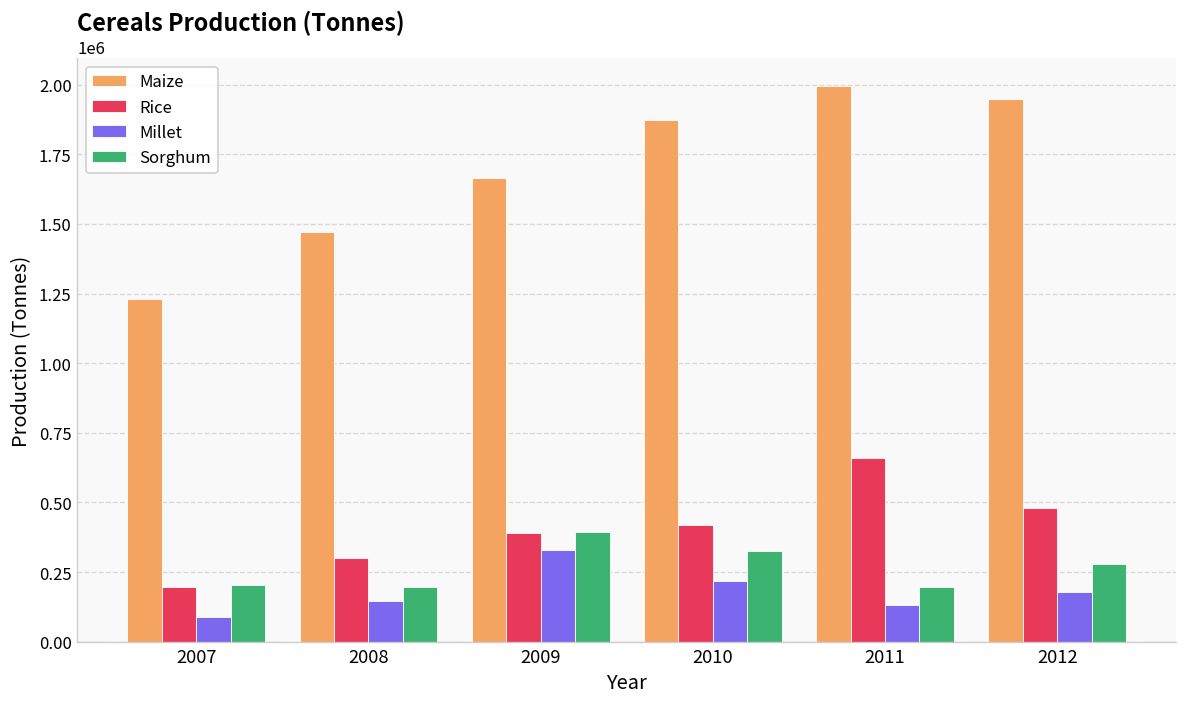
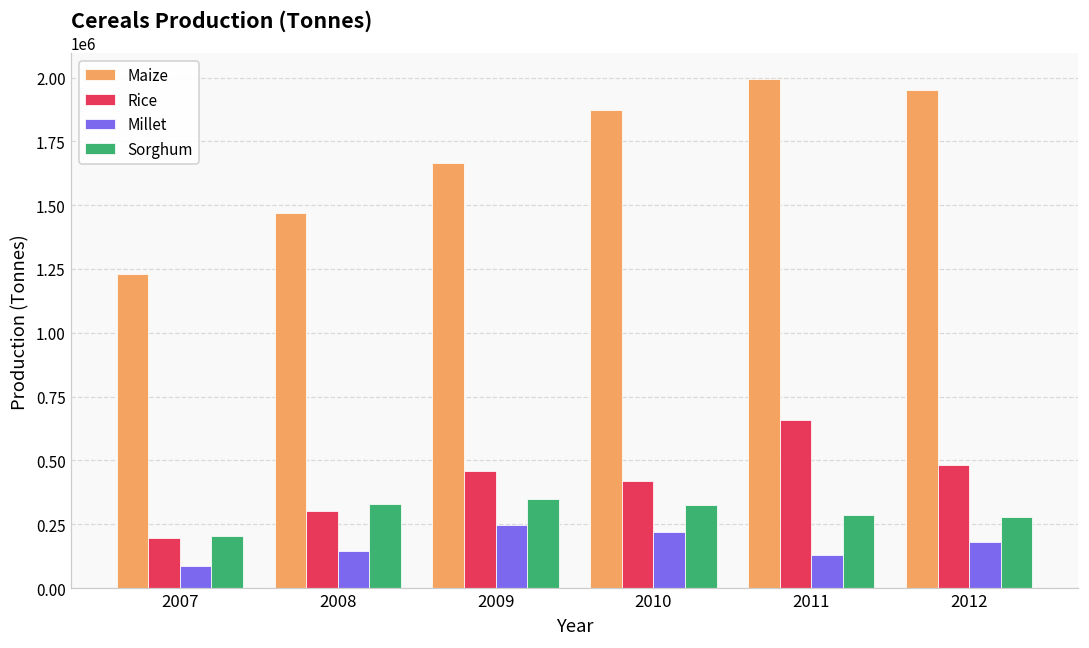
  {
    "Maize": {
      "2007": 1230000,
      "2008": 1470000,
      "2009": 1660000,
      "2010": 1870000,
      "2011": 2000000,
      "2012": 1950000
    },
    "Rice": {
      "2007": 200000,
      "2008": 300000,
-     "2009": 390000,
+     "2009": 460000,
      "2010": 420000,
      "2011": 660000,
      "2012": 480000
    },
    "Millet": {
      "2007": 90000,
      "2008": 140000,
-     "2009": 330000,
+     "2009": 250000,
      "2010": 220000,
      "2011": 130000,
      "2012": 180000
    },
    "Sorghum": {
      "2007": 200000,
-     "2008": 200000,
-     "2009": 390000,
+     "2008": 330000,
+     "2009": 350000,
      "2010": 320000,
-     "2011": 200000,
+     "2011": 290000,
      "2012": 280000
    }
  }
